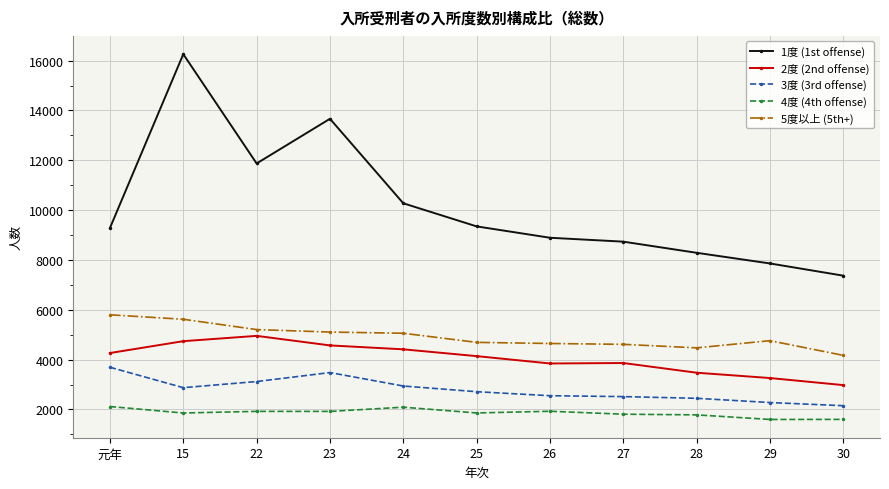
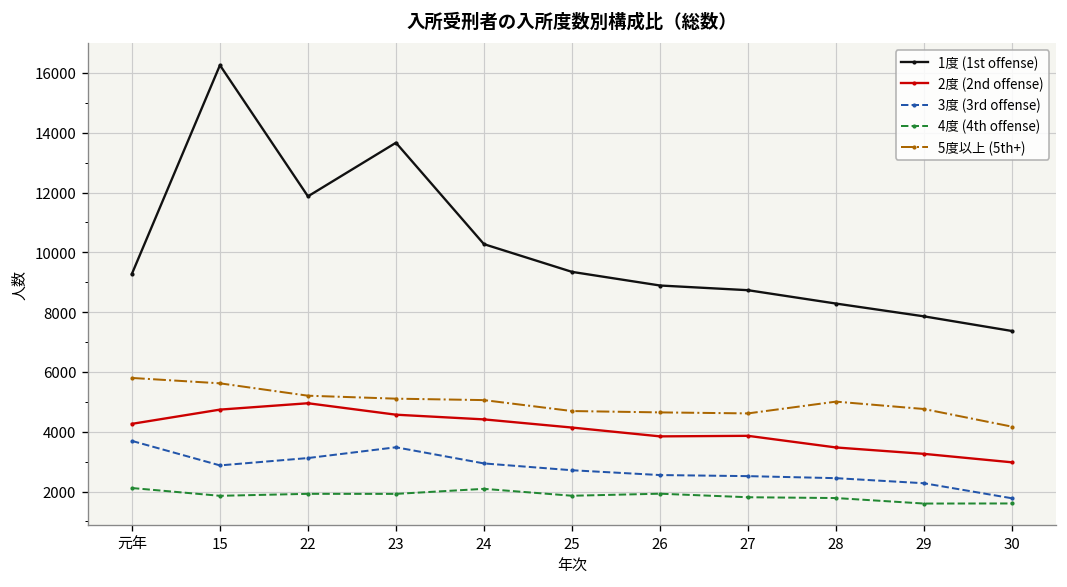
  {
    "1度 (1st offense)": {
      "元年": 9300,
      "15": 16300,
      "22": 11900,
      "23": 13700,
      "24": 10300,
      "25": 9300,
      "26": 8900,
      "27": 8700,
      "28": 8300,
      "29": 7900,
      "30": 7400
    },
    "2度 (2nd offense)": {
      "元年": 4300,
      "15": 4700,
      "22": 5000,
      "23": 4600,
      "24": 4400,
      "25": 4100,
      "26": 3800,
      "27": 3900,
      "28": 3500,
      "29": 3300,
      "30": 3000
    },
    "3度 (3rd offense)": {
      "元年": 3700,
      "15": 2900,
      "22": 3100,
      "23": 3500,
      "24": 2900,
      "25": 2700,
      "26": 2600,
      "27": 2500,
      "28": 2400,
      "29": 2300,
-     "30": 2200
+     "30": 1800
    },
    "4度 (4th offense)": {
      "元年": 2100,
      "15": 1900,
      "22": 1900,
      "23": 1900,
      "24": 2100,
      "25": 1900,
      "26": 1900,
      "27": 1800,
      "28": 1800,
      "29": 1600,
      "30": 1600
    },
    "5度以上 (5th+)": {
      "元年": 5800,
      "15": 5600,
      "22": 5200,
      "23": 5100,
      "24": 5100,
      "25": 4700,
      "26": 4600,
      "27": 4600,
-     "28": 4500,
+     "28": 5000,
      "29": 4800,
      "30": 4200
    }
  }
